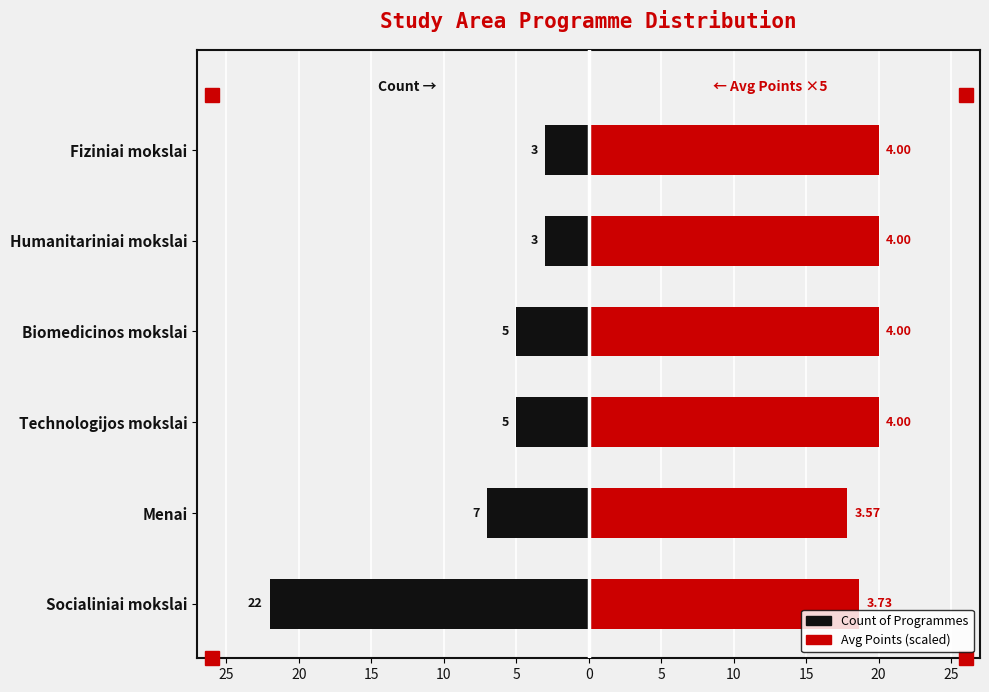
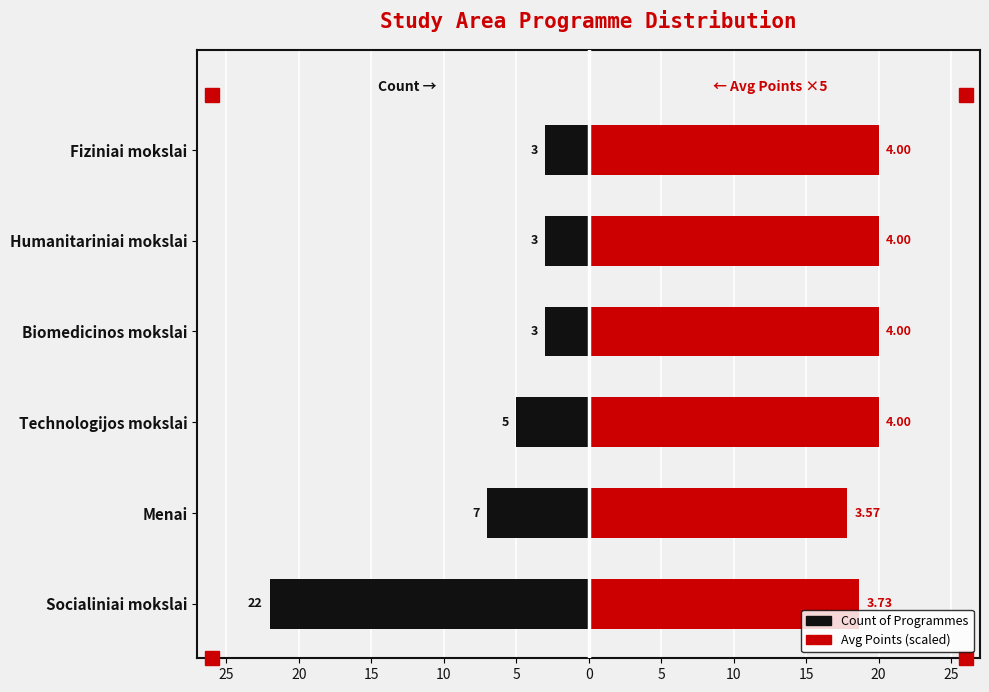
  {
    "Count of Programmes": {
-     "Biomedicinos mokslai": 5
+     "Biomedicinos mokslai": 3
    }
  }
